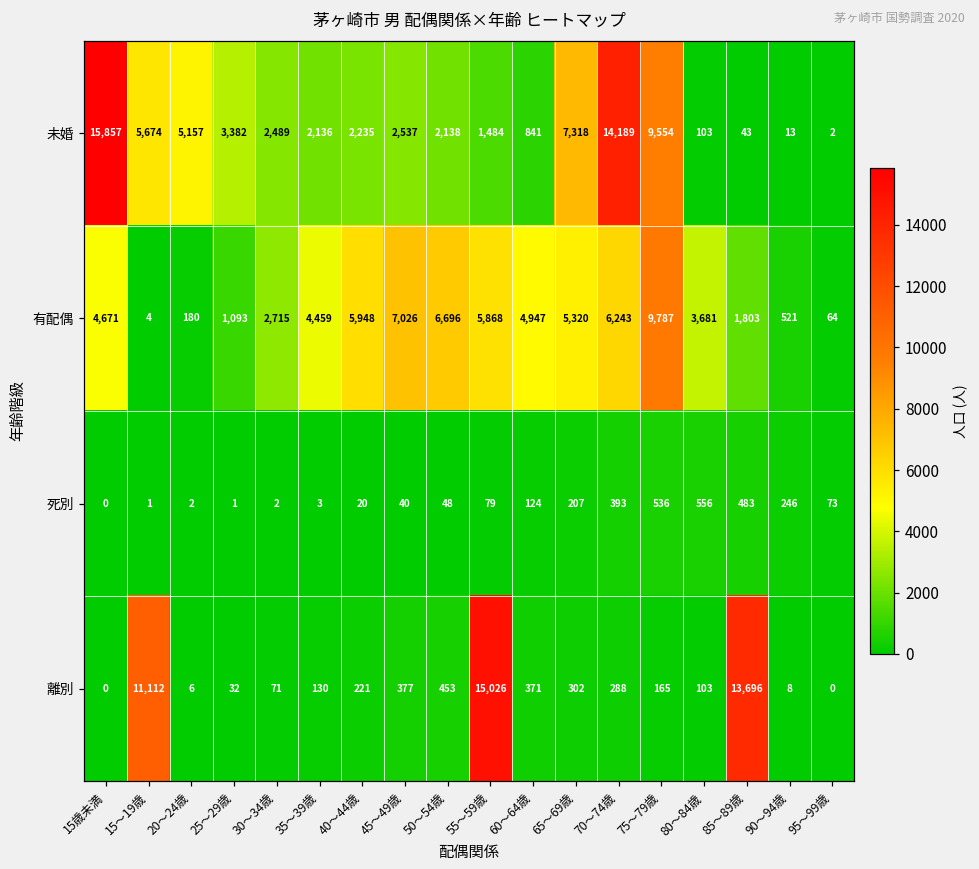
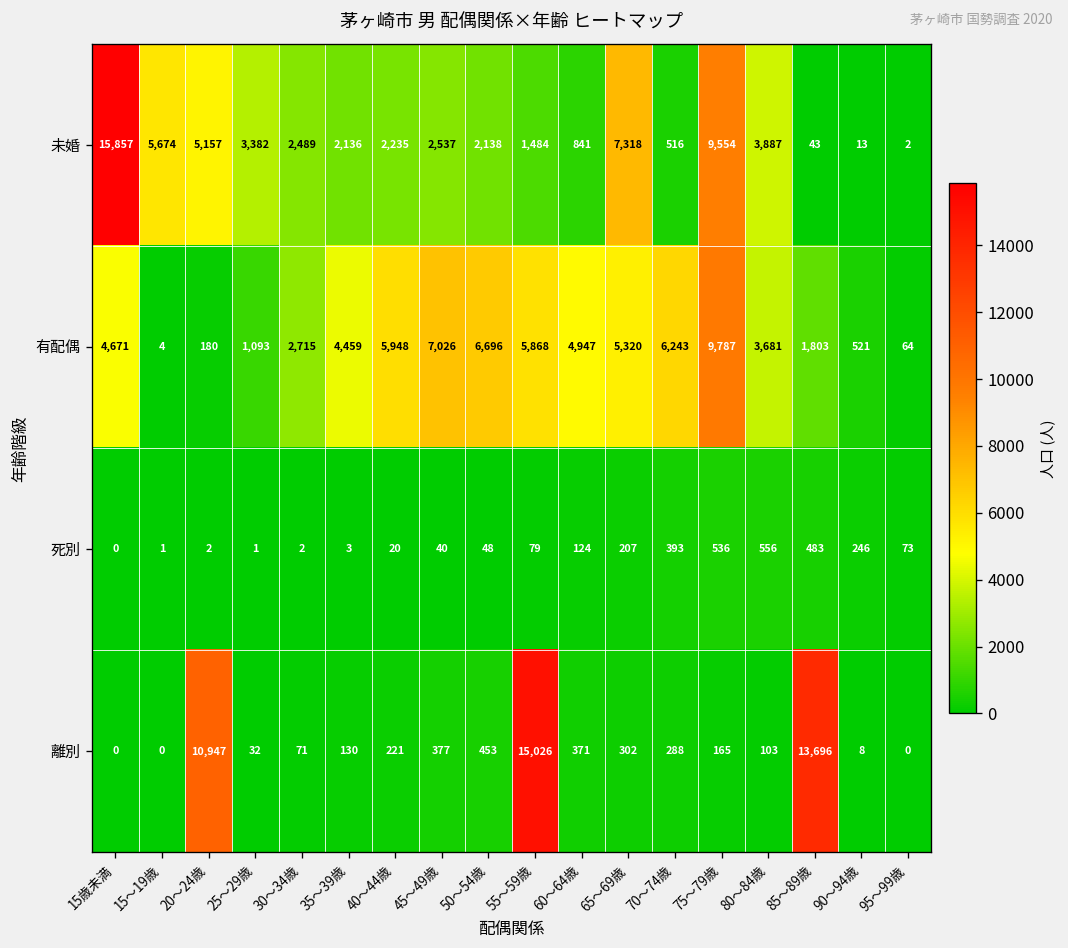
  {
    "未婚": {
      "15歳未満": "15,857",
      "15～19歳": "5,674",
      "20～24歳": "5,157",
      "25～29歳": "3,382",
      "30～34歳": "2,489",
      "35～39歳": "2,136",
      "40～44歳": "2,235",
      "45～49歳": "2,537",
      "50～54歳": "2,138",
      "55～59歳": "1,484",
      "60～64歳": "841",
      "65～69歳": "7,318",
-     "70～74歳": "14,189",
+     "70～74歳": "516",
      "75～79歳": "9,554",
-     "80～84歳": "103",
+     "80～84歳": "3,887",
      "85～89歳": "43",
      "90～94歳": "13",
      "95～99歳": "2"
    },
    "有配偶": {
      "15歳未満": "4,671",
      "15～19歳": "4",
      "20～24歳": "180",
      "25～29歳": "1,093",
      "30～34歳": "2,715",
      "35～39歳": "4,459",
      "40～44歳": "5,948",
      "45～49歳": "7,026",
      "50～54歳": "6,696",
      "55～59歳": "5,868",
      "60～64歳": "4,947",
      "65～69歳": "5,320",
      "70～74歳": "6,243",
      "75～79歳": "9,787",
      "80～84歳": "3,681",
      "85～89歳": "1,803",
      "90～94歳": "521",
      "95～99歳": "64"
    },
    "死別": {
      "15歳未満": "0",
      "15～19歳": "1",
      "20～24歳": "2",
      "25～29歳": "1",
      "30～34歳": "2",
      "35～39歳": "3",
      "40～44歳": "20",
      "45～49歳": "40",
      "50～54歳": "48",
      "55～59歳": "79",
      "60～64歳": "124",
      "65～69歳": "207",
      "70～74歳": "393",
      "75～79歳": "536",
      "80～84歳": "556",
      "85～89歳": "483",
      "90～94歳": "246",
      "95～99歳": "73"
    },
    "離別": {
      "15歳未満": "0",
-     "15～19歳": "11,112",
-     "20～24歳": "6",
+     "15～19歳": "0",
+     "20～24歳": "10,947",
      "25～29歳": "32",
      "30～34歳": "71",
      "35～39歳": "130",
      "40～44歳": "221",
      "45～49歳": "377",
      "50～54歳": "453",
      "55～59歳": "15,026",
      "60～64歳": "371",
      "65～69歳": "302",
      "70～74歳": "288",
      "75～79歳": "165",
      "80～84歳": "103",
      "85～89歳": "13,696",
      "90～94歳": "8",
      "95～99歳": "0"
    }
  }
